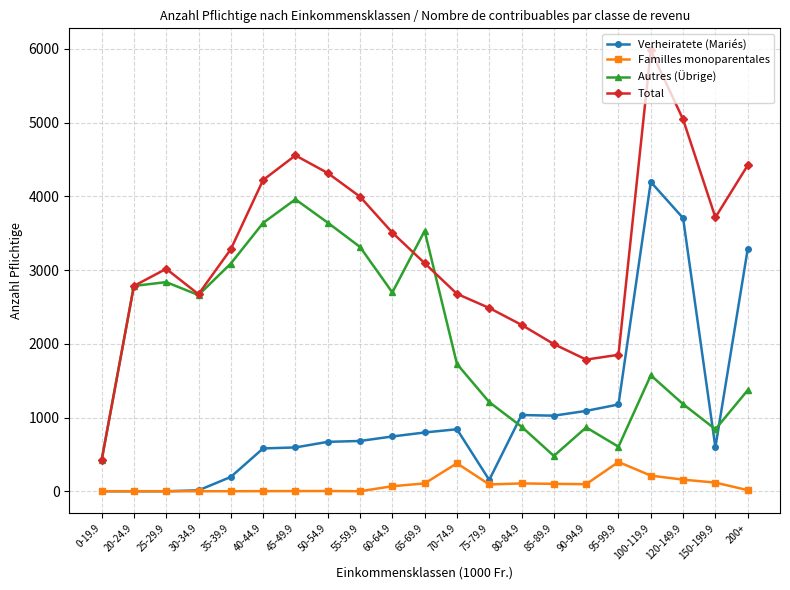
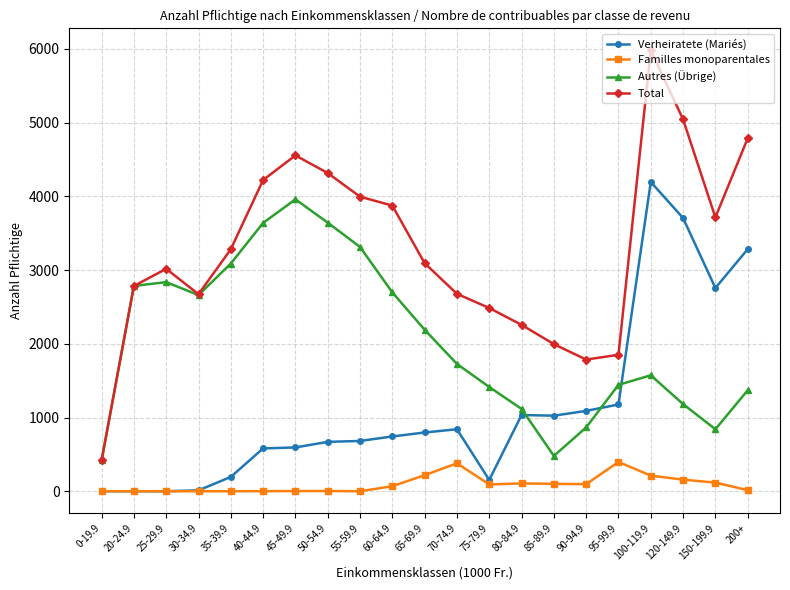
  {
    "Verheiratete (Mariés)": {
      "35-39.9": 200,
      "40-44.9": 600,
      "45-49.9": 600,
      "50-54.9": 700,
      "55-59.9": 700,
      "60-64.9": 700,
      "65-69.9": 800,
      "70-74.9": 800,
      "75-79.9": 200,
      "80-84.9": 1000,
      "85-89.9": 1000,
      "90-94.9": 1100,
      "95-99.9": 1200,
      "100-119.9": 4200,
      "120-149.9": 3700,
-     "150-199.9": 600,
+     "150-199.9": 2800,
      "200+": 3300
    },
    "Familles monoparentales": {
      "35-39.9": 0,
      "40-44.9": 0,
      "45-49.9": 0,
      "50-54.9": 0,
      "55-59.9": 0,
      "60-64.9": 100,
-     "65-69.9": 100,
+     "65-69.9": 200,
      "70-74.9": 400,
      "75-79.9": 100,
      "80-84.9": 100,
      "85-89.9": 100,
      "90-94.9": 100,
      "95-99.9": 400,
      "100-119.9": 200,
      "120-149.9": 200,
      "150-199.9": 100,
      "200+": 0
    },
    "Autres (Übrige)": {
      "25-29.9": 2800,
      "35-39.9": 3100,
      "40-44.9": 3600,
      "45-49.9": 4000,
      "50-54.9": 3600,
      "55-59.9": 3300,
      "60-64.9": 2700,
-     "65-69.9": 3500,
+     "65-69.9": 2200,
      "70-74.9": 1700,
-     "75-79.9": 1200,
-     "80-84.9": 900,
+     "75-79.9": 1400,
+     "80-84.9": 1100,
      "85-89.9": 500,
      "90-94.9": 900,
-     "95-99.9": 600,
+     "95-99.9": 1400,
      "100-119.9": 1600,
      "120-149.9": 1200,
      "150-199.9": 800,
      "200+": 1400
    },
    "Total": {
      "25-29.9": 3000,
      "35-39.9": 3300,
      "40-44.9": 4200,
      "45-49.9": 4600,
      "50-54.9": 4300,
      "55-59.9": 4000,
-     "60-64.9": 3500,
+     "60-64.9": 3900,
      "65-69.9": 3100,
      "70-74.9": 2700,
      "75-79.9": 2500,
      "80-84.9": 2300,
      "85-89.9": 2000,
      "90-94.9": 1800,
      "95-99.9": 1900,
      "120-149.9": 5000,
      "150-199.9": 3700,
-     "200+": 4400
+     "200+": 4800
    }
  }
